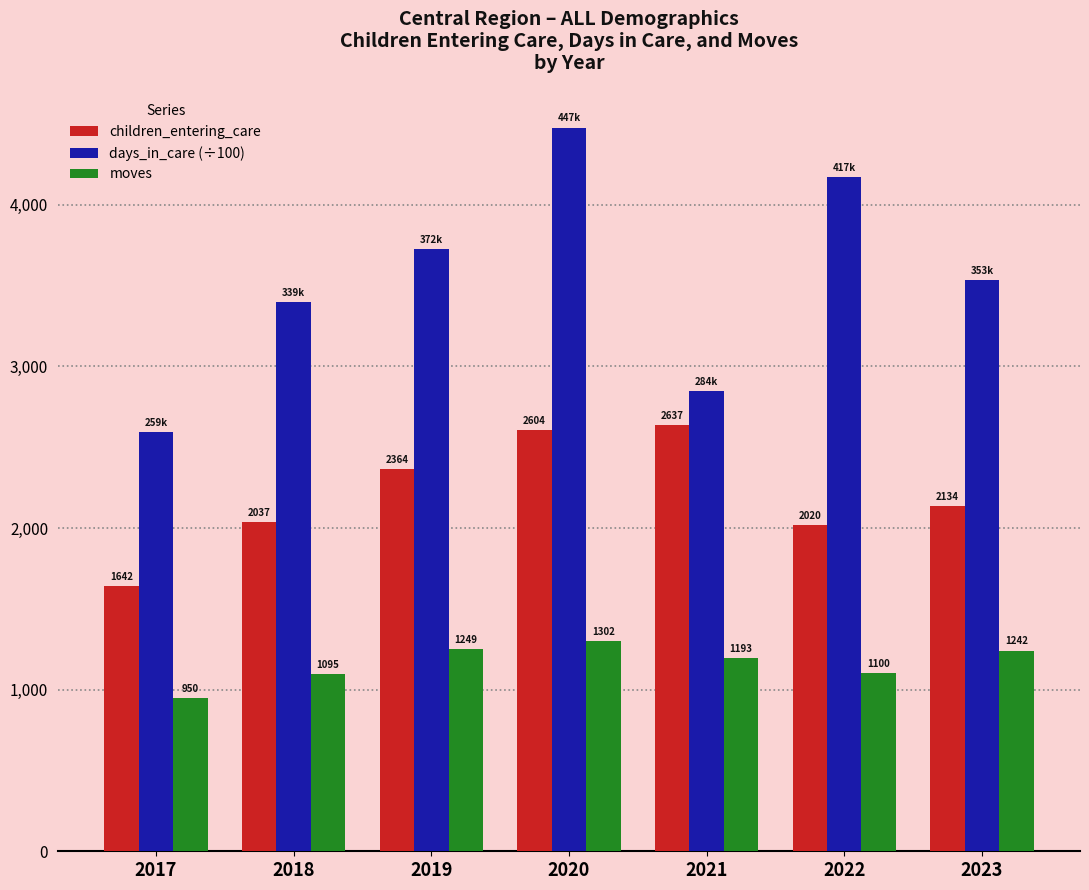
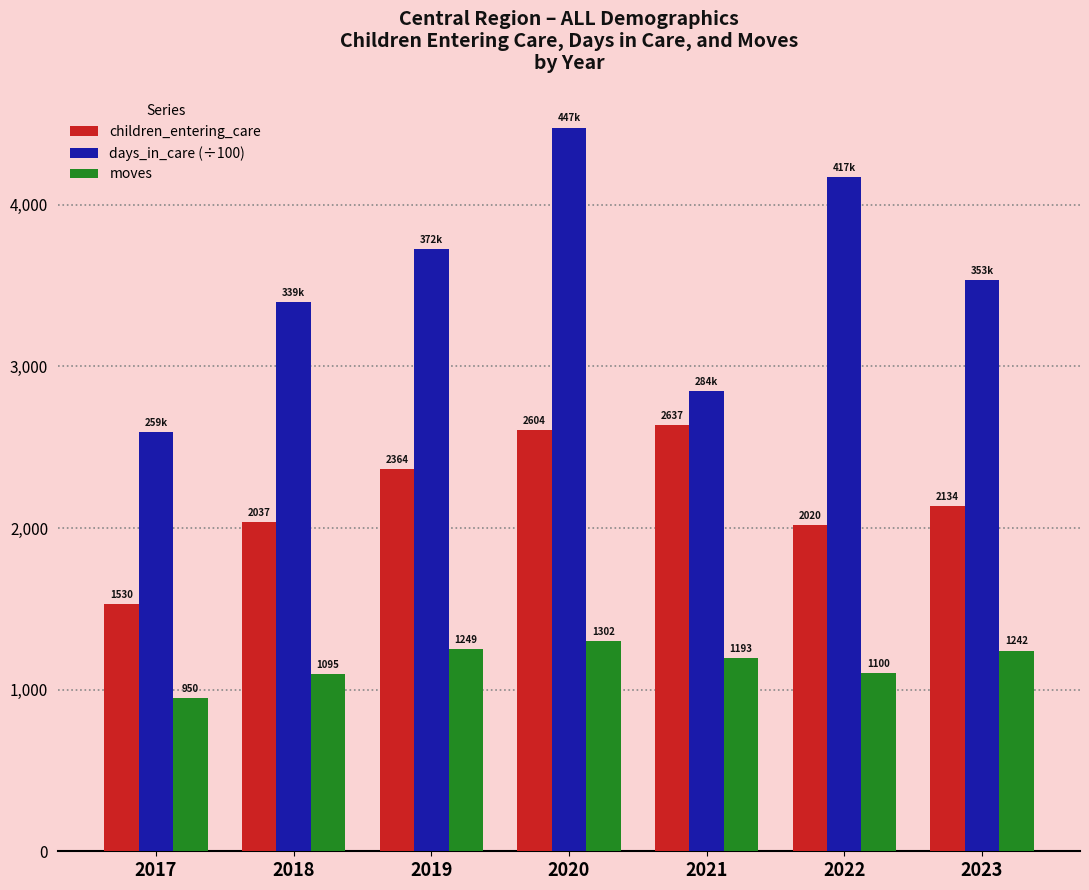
  {
    "children_entering_care": {
-     "2017": 1642,
+     "2017": 1530,
      "2018": 2037,
      "2019": 2364,
      "2020": 2604,
      "2021": 2637,
      "2022": 2020,
      "2023": 2134
    },
    "moves": {
      "2017": 950,
      "2018": 1095,
      "2019": 1249,
      "2020": 1302,
      "2021": 1193,
      "2022": 1100,
      "2023": 1242
    }
  }
